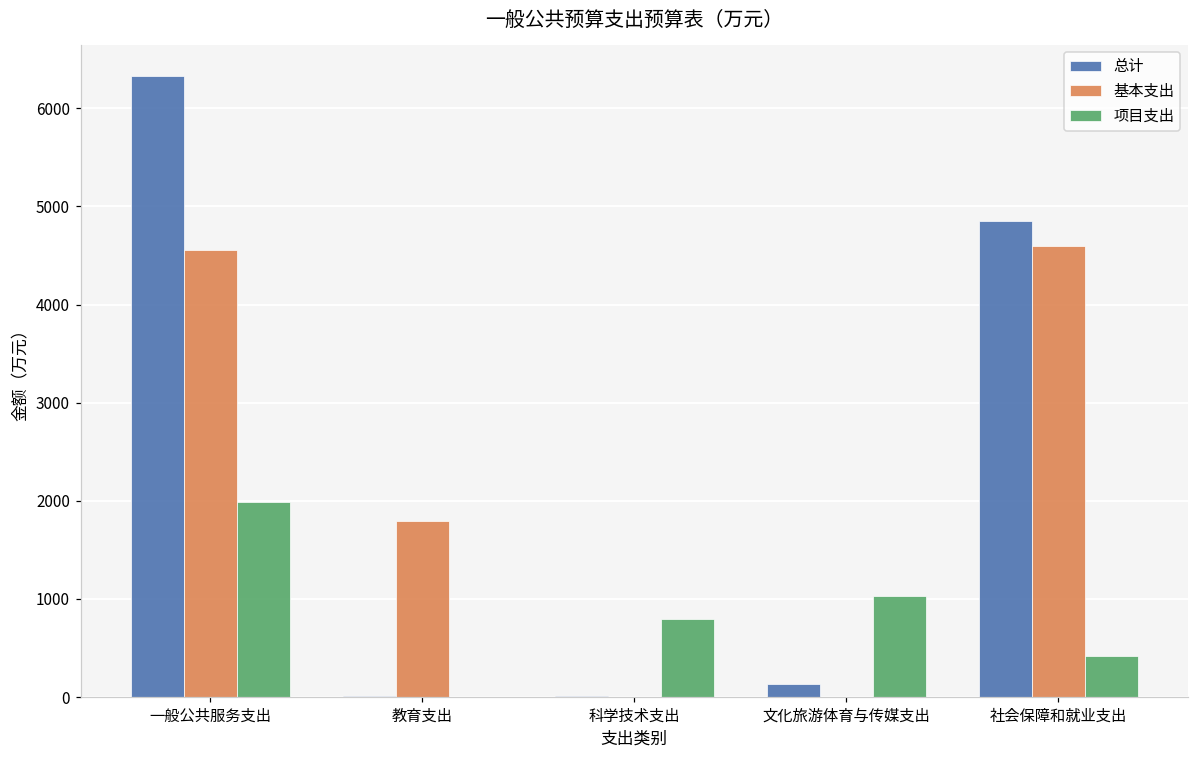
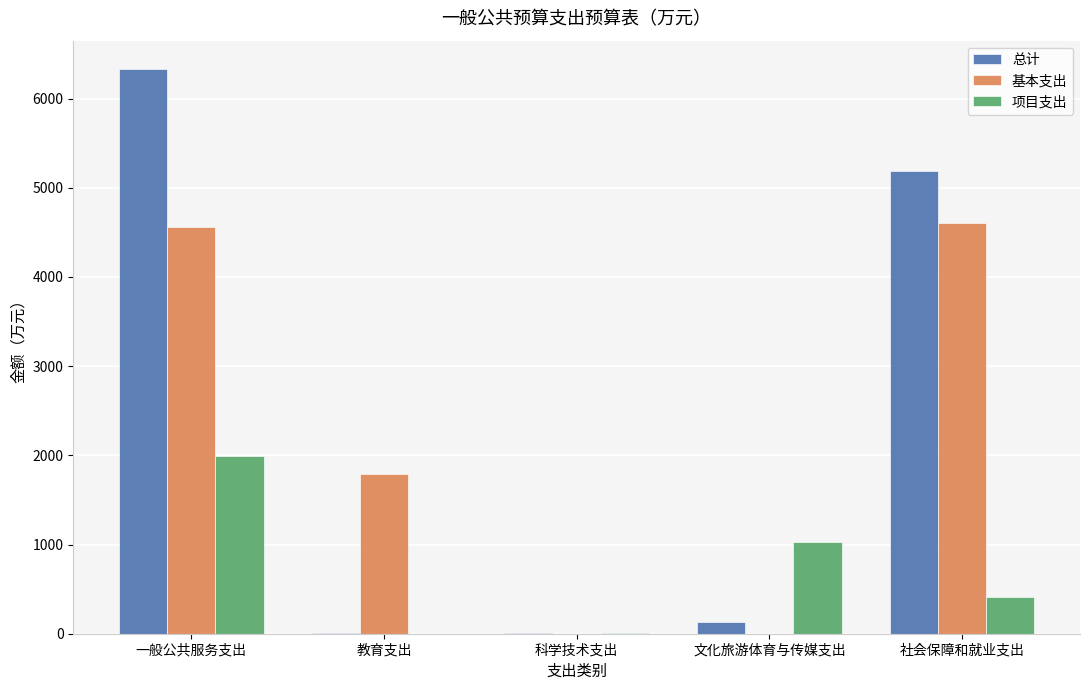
  {
    "总计": {
      "一般公共服务支出": 6300,
      "文化旅游体育与传媒支出": 100,
-     "社会保障和就业支出": 4900
+     "社会保障和就业支出": 5200
    },
    "基本支出": {
      "一般公共服务支出": 4600,
      "教育支出": 1800,
      "科学技术支出": 0,
      "文化旅游体育与传媒支出": 0,
      "社会保障和就业支出": 4600
    },
    "项目支出": {
      "一般公共服务支出": 2000,
      "教育支出": 0,
-     "科学技术支出": 800,
+     "科学技术支出": 0,
      "文化旅游体育与传媒支出": 1000,
      "社会保障和就业支出": 400
    }
  }
